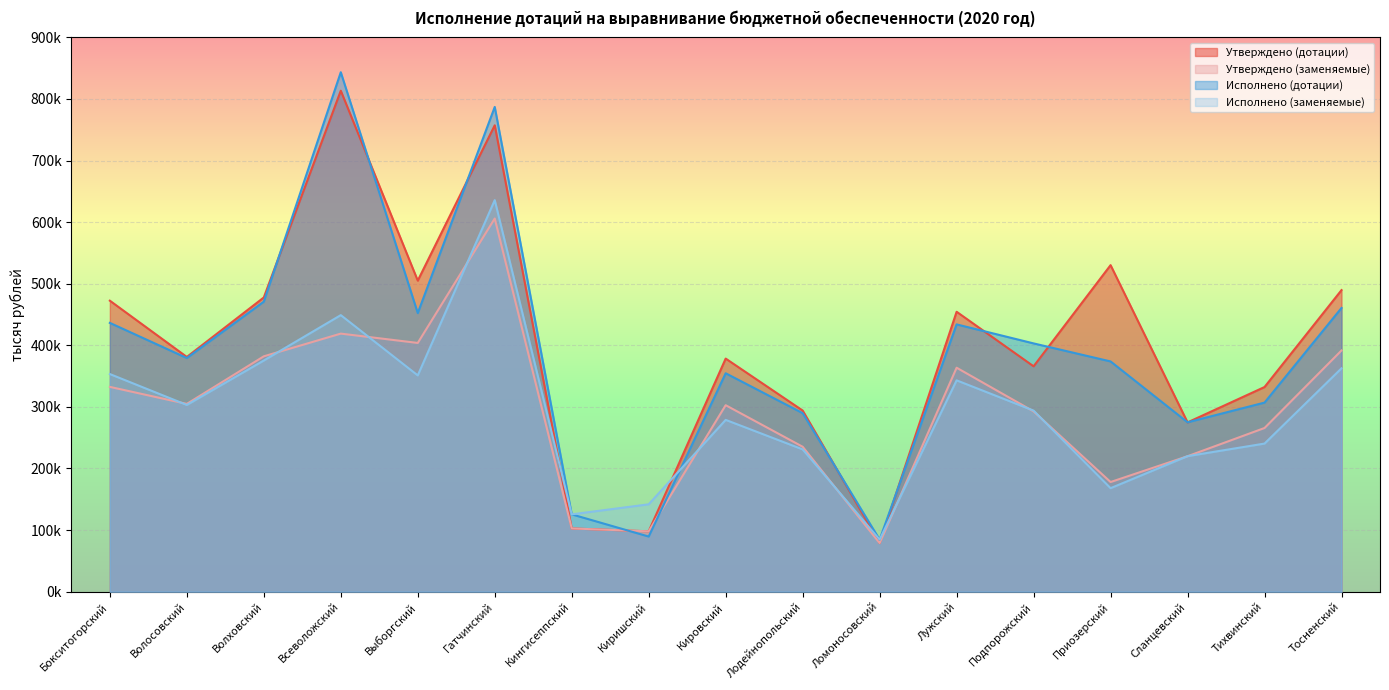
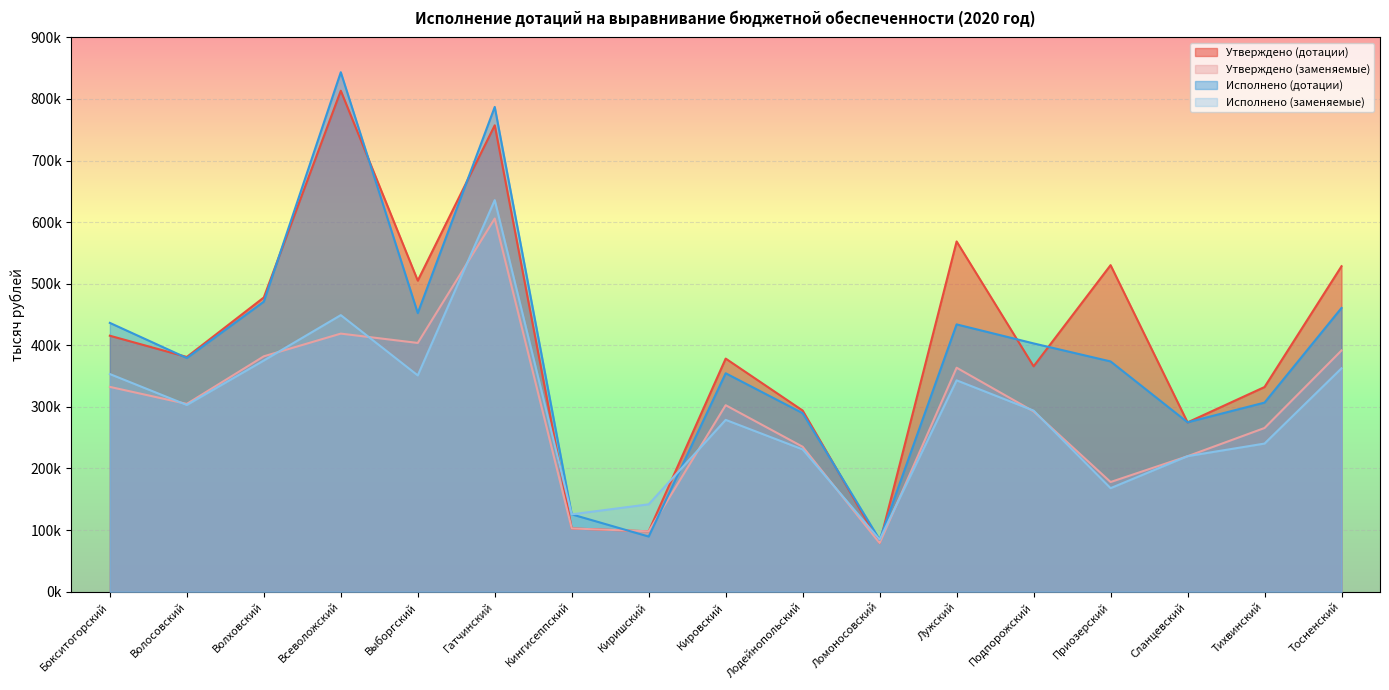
  {
    "Утверждено (дотации)": {
-     "Бокситогорский": 470000,
+     "Бокситогорский": 420000,
      "Волховский": 480000,
      "Всеволожский": 810000,
      "Выборгский": 510000,
      "Гатчинский": 760000,
      "Кировский": 380000,
      "Лодейнопольский": 290000,
-     "Лужский": 450000,
+     "Лужский": 570000,
      "Подпорожский": 370000,
      "Приозерский": 530000,
      "Тихвинский": 330000,
-     "Тосненский": 490000
+     "Тосненский": 530000
    },
    "Утверждено (заменяемые)": {
      "Бокситогорский": 330000,
      "Волховский": 380000,
      "Всеволожский": 420000,
      "Выборгский": 400000,
      "Гатчинский": 610000,
      "Кировский": 300000,
      "Лодейнопольский": 240000,
      "Лужский": 360000,
      "Приозерский": 180000,
      "Тихвинский": 270000,
      "Тосненский": 390000
    },
    "Исполнено (дотации)": {
      "Бокситогорский": 440000,
      "Волховский": 470000,
      "Всеволожский": 840000,
      "Выборгский": 450000,
      "Гатчинский": 790000,
      "Киришский": 90000,
      "Кировский": 350000,
      "Лодейнопольский": 290000,
      "Лужский": 430000,
      "Подпорожский": 400000,
      "Приозерский": 370000,
      "Тихвинский": 310000,
      "Тосненский": 460000
    },
    "Исполнено (заменяемые)": {
      "Бокситогорский": 350000,
      "Волховский": 380000,
      "Всеволожский": 450000,
      "Выборгский": 350000,
      "Гатчинский": 640000,
      "Киришский": 140000,
      "Кировский": 280000,
      "Лодейнопольский": 230000,
      "Лужский": 340000,
      "Приозерский": 170000,
      "Тихвинский": 240000,
      "Тосненский": 360000
    }
  }
